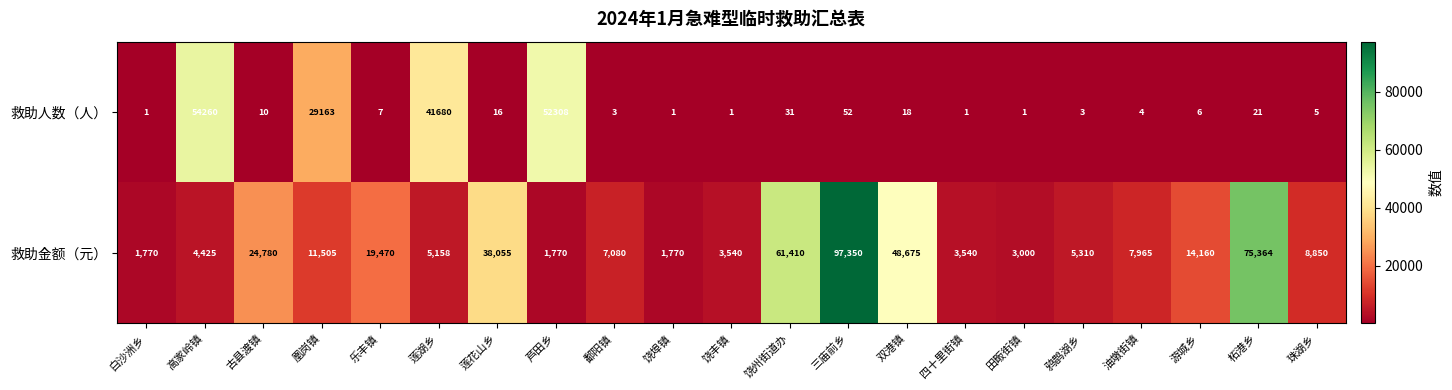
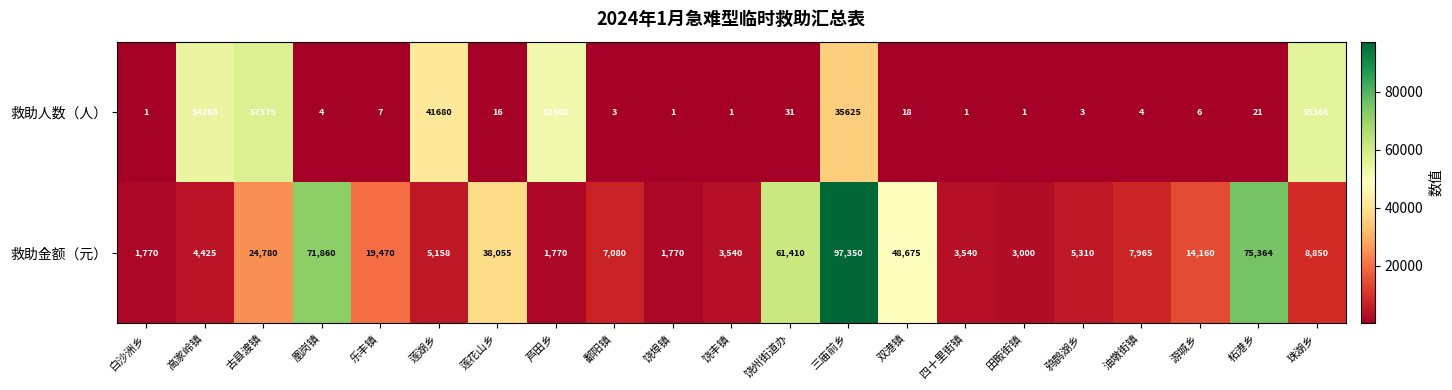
  {
    "救助人数（人）": {
      "白沙洲乡": "1",
      "高家岭镇": "54260",
-     "古县渡镇": "10",
-     "凰岗镇": "29163",
+     "古县渡镇": "57375",
+     "凰岗镇": "4",
      "乐丰镇": "7",
      "莲湖乡": "41680",
      "莲花山乡": "16",
      "芦田乡": "52308",
      "鄱阳镇": "3",
      "饶埠镇": "1",
      "饶丰镇": "1",
      "饶州街道办": "31",
-     "三庙前乡": "52",
+     "三庙前乡": "35625",
      "双港镇": "18",
      "四十里街镇": "1",
      "田畈街镇": "1",
      "鸦鹊湖乡": "3",
      "油墩街镇": "4",
      "游城乡": "6",
      "柘港乡": "21",
-     "珠湖乡": "5"
+     "珠湖乡": "55366"
    },
    "救助金额（元）": {
      "白沙洲乡": "1,770",
      "高家岭镇": "4,425",
      "古县渡镇": "24,780",
-     "凰岗镇": "11,505",
+     "凰岗镇": "71,860",
      "乐丰镇": "19,470",
      "莲湖乡": "5,158",
      "莲花山乡": "38,055",
      "芦田乡": "1,770",
      "鄱阳镇": "7,080",
      "饶埠镇": "1,770",
      "饶丰镇": "3,540",
      "饶州街道办": "61,410",
      "三庙前乡": "97,350",
      "双港镇": "48,675",
      "四十里街镇": "3,540",
      "田畈街镇": "3,000",
      "鸦鹊湖乡": "5,310",
      "油墩街镇": "7,965",
      "游城乡": "14,160",
      "柘港乡": "75,364",
      "珠湖乡": "8,850"
    }
  }
